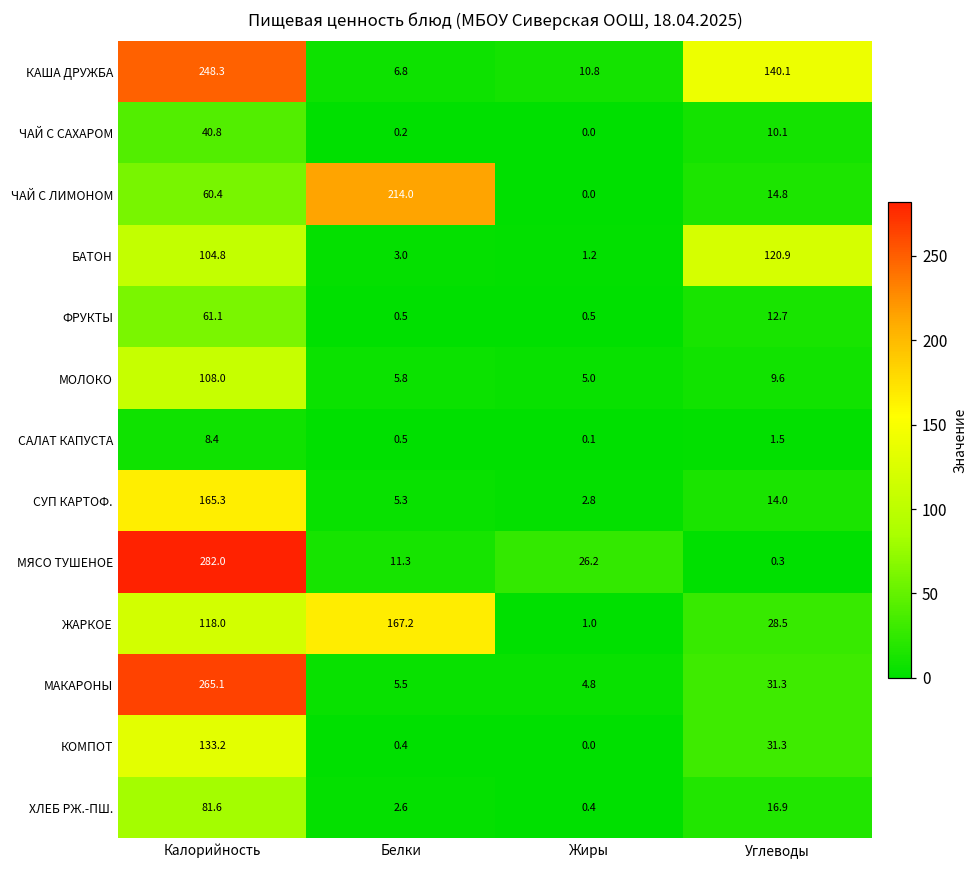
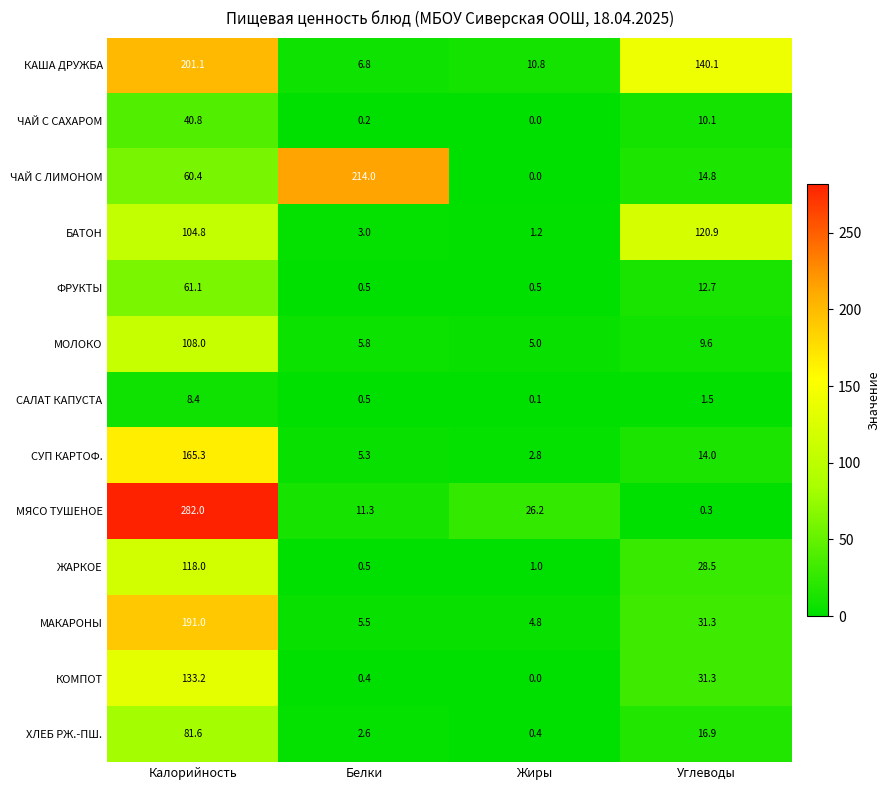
  {
    "КАША ДРУЖБА": {
-     "Калорийность": 248.3,
+     "Калорийность": 201.1,
      "Белки": 6.8,
      "Жиры": 10.8,
      "Углеводы": 140.1
    },
    "ЧАЙ С САХАРОМ": {
      "Калорийность": 40.8,
      "Белки": 0.2,
      "Жиры": 0.0,
      "Углеводы": 10.1
    },
    "ЧАЙ С ЛИМОНОМ": {
      "Калорийность": 60.4,
      "Белки": 214.0,
      "Жиры": 0.0,
      "Углеводы": 14.8
    },
    "БАТОН": {
      "Калорийность": 104.8,
      "Белки": 3.0,
      "Жиры": 1.2,
      "Углеводы": 120.9
    },
    "ФРУКТЫ": {
      "Калорийность": 61.1,
      "Белки": 0.5,
      "Жиры": 0.5,
      "Углеводы": 12.7
    },
    "МОЛОКО": {
      "Калорийность": 108.0,
      "Белки": 5.8,
      "Жиры": 5.0,
      "Углеводы": 9.6
    },
    "САЛАТ КАПУСТА": {
      "Калорийность": 8.4,
      "Белки": 0.5,
      "Жиры": 0.1,
      "Углеводы": 1.5
    },
    "СУП КАРТОФ.": {
      "Калорийность": 165.3,
      "Белки": 5.3,
      "Жиры": 2.8,
      "Углеводы": 14.0
    },
    "МЯСО ТУШЕНОЕ": {
      "Калорийность": 282.0,
      "Белки": 11.3,
      "Жиры": 26.2,
      "Углеводы": 0.3
    },
    "ЖАРКОЕ": {
      "Калорийность": 118.0,
-     "Белки": 167.2,
+     "Белки": 0.5,
      "Жиры": 1.0,
      "Углеводы": 28.5
    },
    "МАКАРОНЫ": {
-     "Калорийность": 265.1,
+     "Калорийность": 191.0,
      "Белки": 5.5,
      "Жиры": 4.8,
      "Углеводы": 31.3
    },
    "КОМПОТ": {
      "Калорийность": 133.2,
      "Белки": 0.4,
      "Жиры": 0.0,
      "Углеводы": 31.3
    },
    "ХЛЕБ РЖ.-ПШ.": {
      "Калорийность": 81.6,
      "Белки": 2.6,
      "Жиры": 0.4,
      "Углеводы": 16.9
    }
  }
